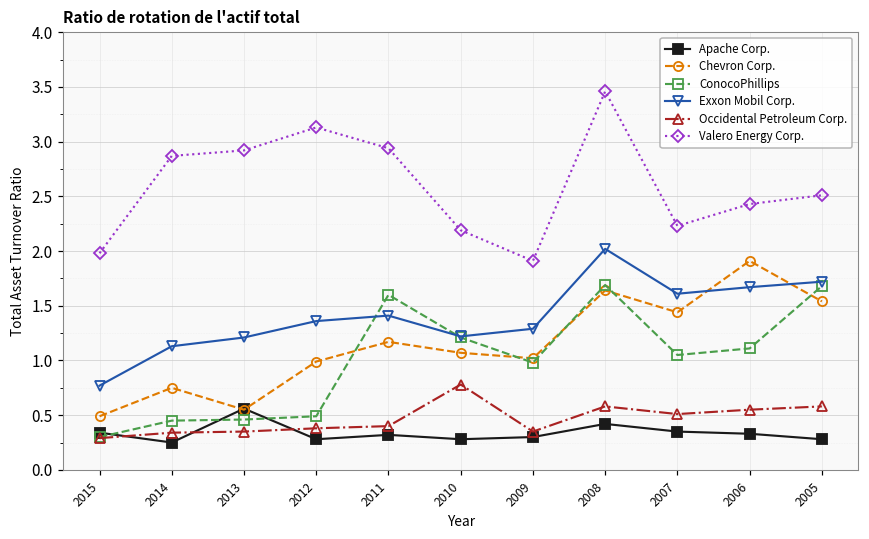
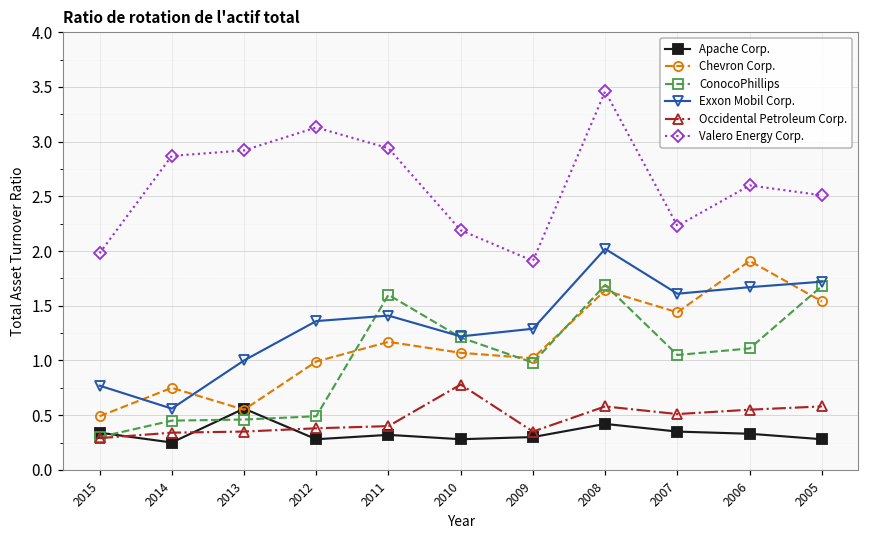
  {
    "Apache Corp.": {
      "2015": 0.3,
      "2014": 0.3,
      "2012": 0.3,
      "2011": 0.3,
      "2010": 0.3,
      "2009": 0.3,
      "2008": 0.4,
      "2007": 0.4,
      "2006": 0.3,
      "2005": 0.3
    },
    "Chevron Corp.": {
      "2015": 0.5,
      "2014": 0.8,
      "2012": 1.0,
      "2011": 1.2,
      "2010": 1.1,
      "2009": 1.0,
      "2008": 1.6,
      "2007": 1.4,
      "2006": 1.9,
      "2005": 1.5
    },
    "ConocoPhillips": {
      "2014": 0.5,
      "2013": 0.5,
      "2012": 0.5,
      "2011": 1.6,
      "2009": 1.0,
      "2008": 1.7,
      "2007": 1.1,
      "2006": 1.1,
      "2005": 1.7
    },
    "Exxon Mobil Corp.": {
      "2015": 0.8,
-     "2014": 1.1,
-     "2013": 1.2,
+     "2014": 0.6,
+     "2013": 1.0,
      "2012": 1.4,
      "2011": 1.4,
      "2009": 1.3,
      "2008": 2.0,
      "2007": 1.6,
      "2006": 1.7,
      "2005": 1.7
    },
    "Occidental Petroleum Corp.": {
      "2014": 0.3,
      "2013": 0.4,
      "2012": 0.4,
      "2011": 0.4,
      "2010": 0.8,
      "2009": 0.4,
      "2008": 0.6,
      "2007": 0.5,
      "2006": 0.6,
      "2005": 0.6
    },
    "Valero Energy Corp.": {
      "2015": 2.0,
      "2014": 2.9,
      "2013": 2.9,
      "2012": 3.1,
      "2011": 2.9,
      "2010": 2.2,
      "2009": 1.9,
      "2008": 3.5,
      "2007": 2.2,
-     "2006": 2.4,
+     "2006": 2.6,
      "2005": 2.5
    }
  }
